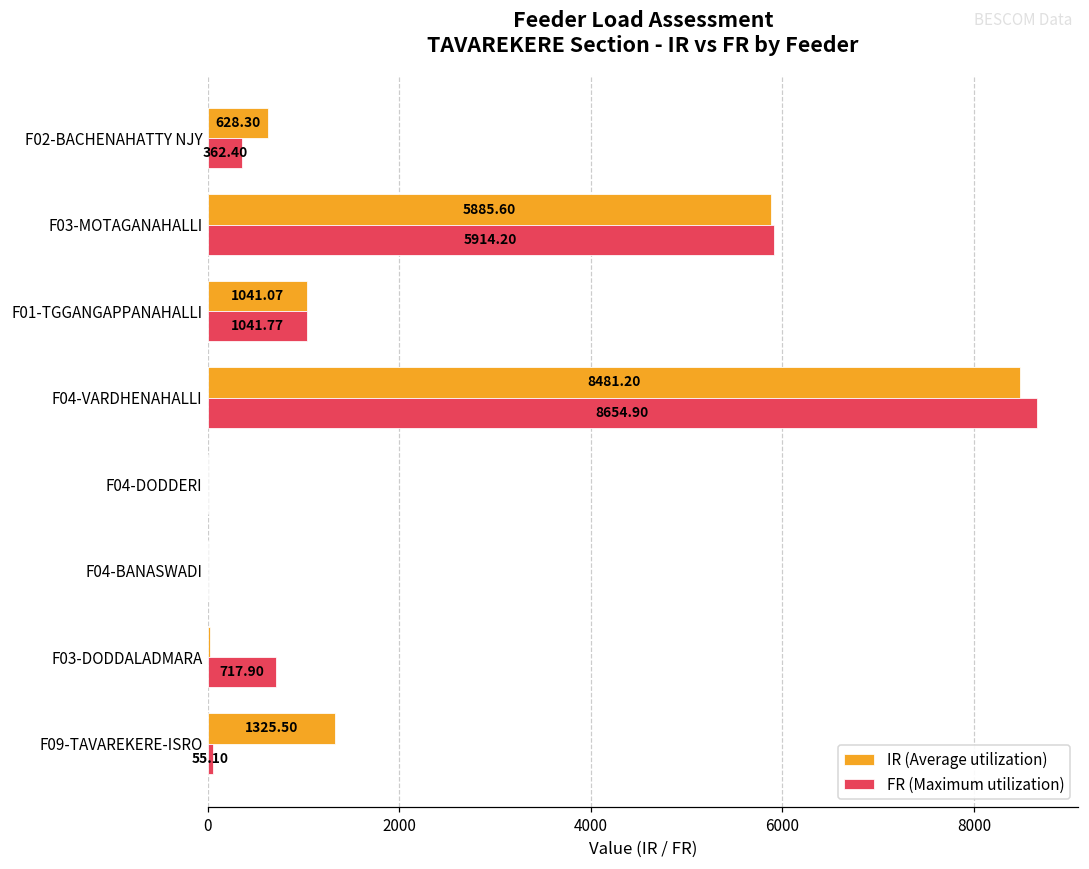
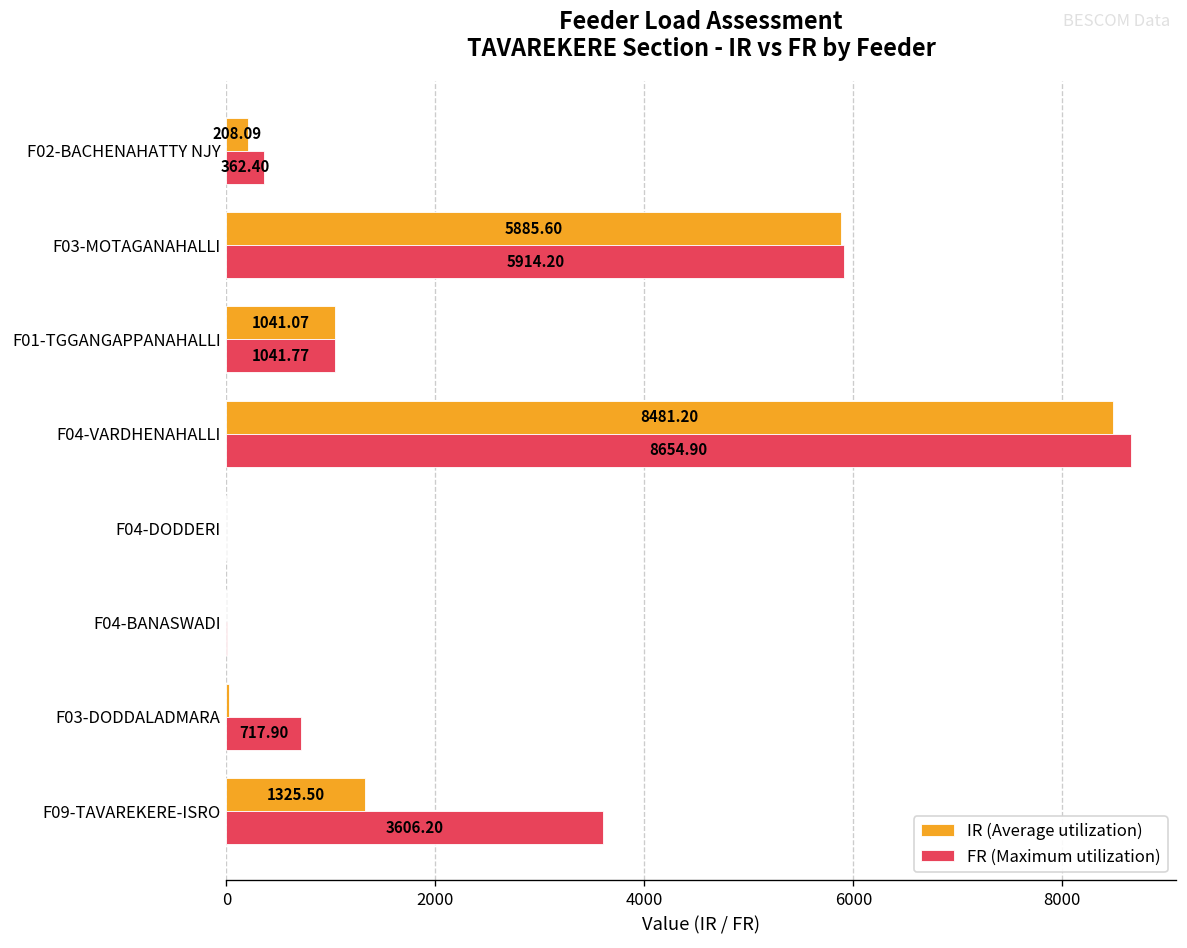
  {
    "IR (Average utilization)": {
-     "F02-BACHENAHATTY NJY": 628.30,
+     "F02-BACHENAHATTY NJY": 208.09,
      "F03-MOTAGANAHALLI": 5885.60,
      "F01-TGGANGAPPANAHALLI": 1041.07,
      "F04-VARDHENAHALLI": 8481.20,
      "F09-TAVAREKERE-ISRO": 1325.50
    },
    "FR (Maximum utilization)": {
      "F02-BACHENAHATTY NJY": 362.40,
      "F03-MOTAGANAHALLI": 5914.20,
      "F01-TGGANGAPPANAHALLI": 1041.77,
      "F04-VARDHENAHALLI": 8654.90,
      "F03-DODDALADMARA": 717.90,
-     "F09-TAVAREKERE-ISRO": 55.10
+     "F09-TAVAREKERE-ISRO": 3606.20
    }
  }
